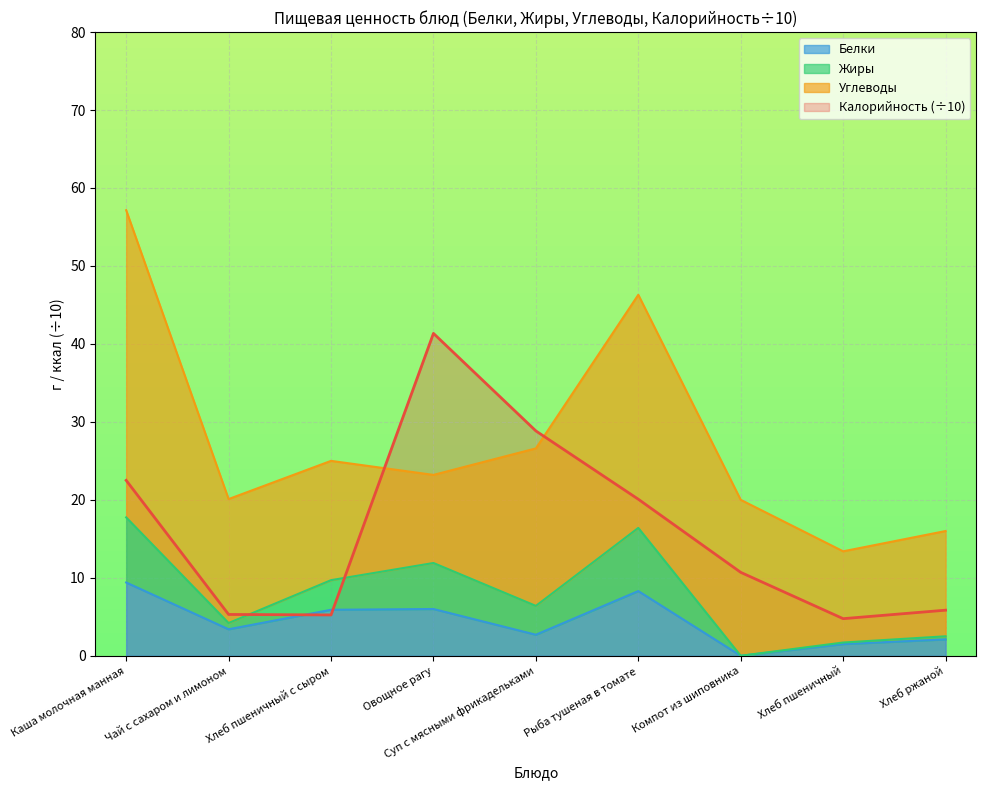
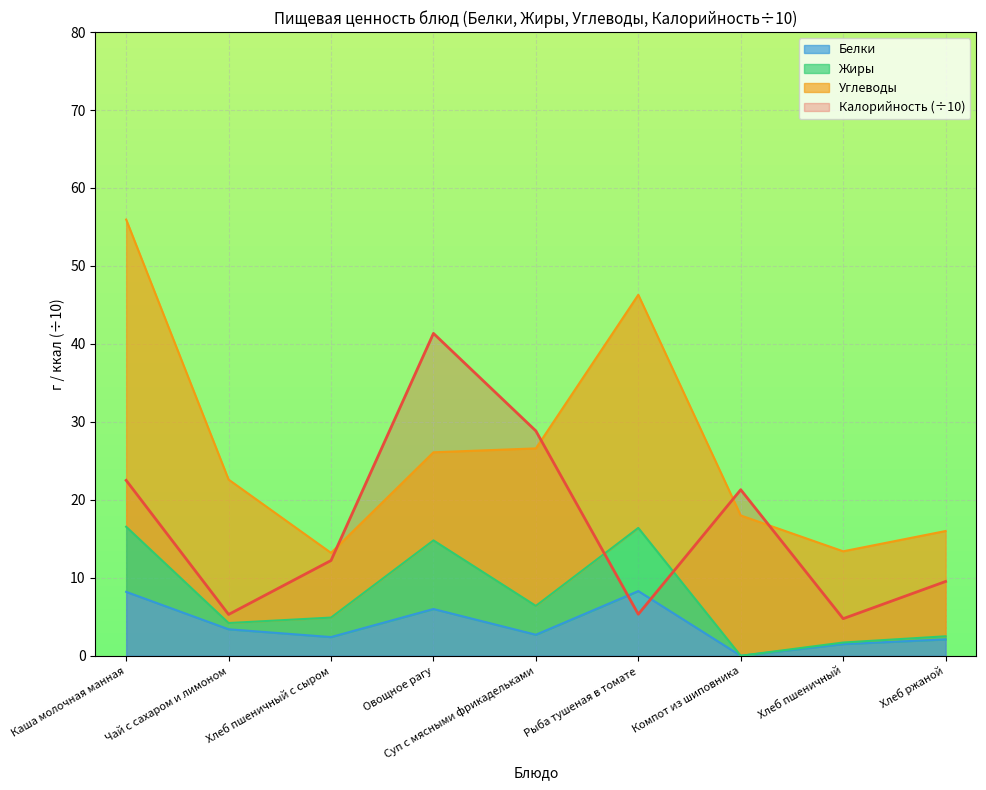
  {
    "Белки": {
-     "Каша молочная манная": 9,
+     "Каша молочная манная": 8,
      "Чай с сахаром и лимоном": 3,
-     "Хлеб пшеничный с сыром": 6,
+     "Хлеб пшеничный с сыром": 2,
      "Овощное рагу": 6,
      "Суп с мясными фрикадельками": 3,
      "Рыба тушеная в томате": 8,
      "Хлеб ржаной": 2
    },
    "Жиры": {
      "Каша молочная манная": 8,
      "Чай с сахаром и лимоном": 1,
-     "Хлеб пшеничный с сыром": 4,
-     "Овощное рагу": 6,
+     "Хлеб пшеничный с сыром": 3,
+     "Овощное рагу": 9,
      "Суп с мясными фрикадельками": 4,
      "Рыба тушеная в томате": 8,
      "Хлеб ржаной": 0
    },
    "Углеводы": {
      "Каша молочная манная": 39,
-     "Чай с сахаром и лимоном": 16,
-     "Хлеб пшеничный с сыром": 15,
+     "Чай с сахаром и лимоном": 18,
+     "Хлеб пшеничный с сыром": 8,
      "Овощное рагу": 11,
      "Суп с мясными фрикадельками": 20,
      "Рыба тушеная в томате": 30,
-     "Компот из шиповника": 20,
+     "Компот из шиповника": 18,
      "Хлеб пшеничный": 12,
      "Хлеб ржаной": 14
    },
    "Калорийность (÷10)": {
      "Каша молочная манная": 23,
      "Чай с сахаром и лимоном": 5,
-     "Хлеб пшеничный с сыром": 5,
+     "Хлеб пшеничный с сыром": 12,
      "Овощное рагу": 41,
      "Суп с мясными фрикадельками": 29,
-     "Рыба тушеная в томате": 20,
-     "Компот из шиповника": 11,
+     "Рыба тушеная в томате": 5,
+     "Компот из шиповника": 21,
      "Хлеб пшеничный": 5,
-     "Хлеб ржаной": 6
+     "Хлеб ржаной": 10
    }
  }
